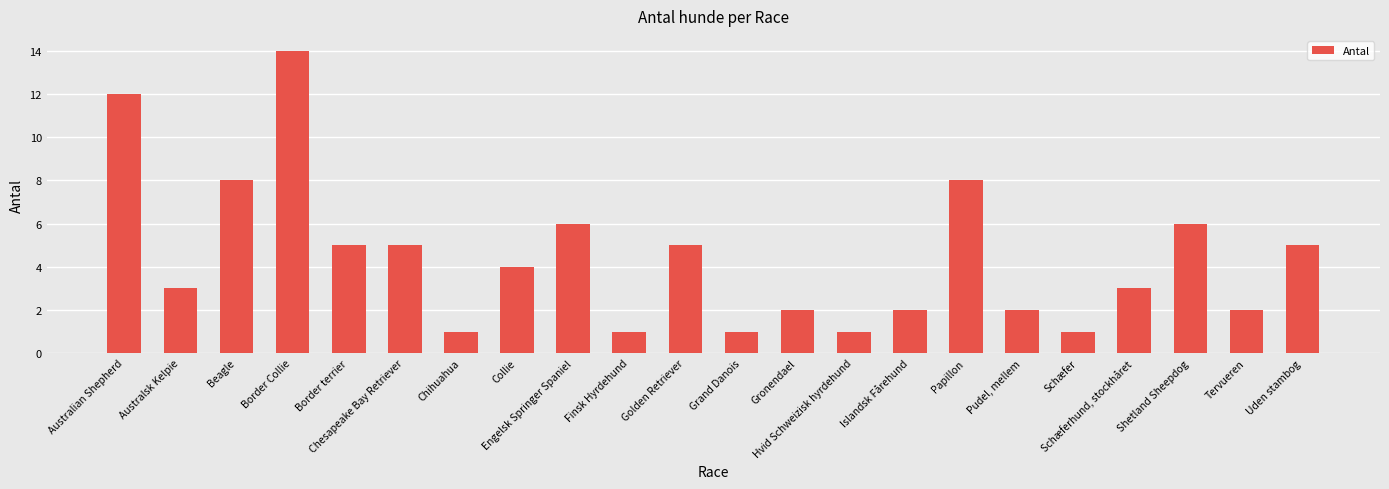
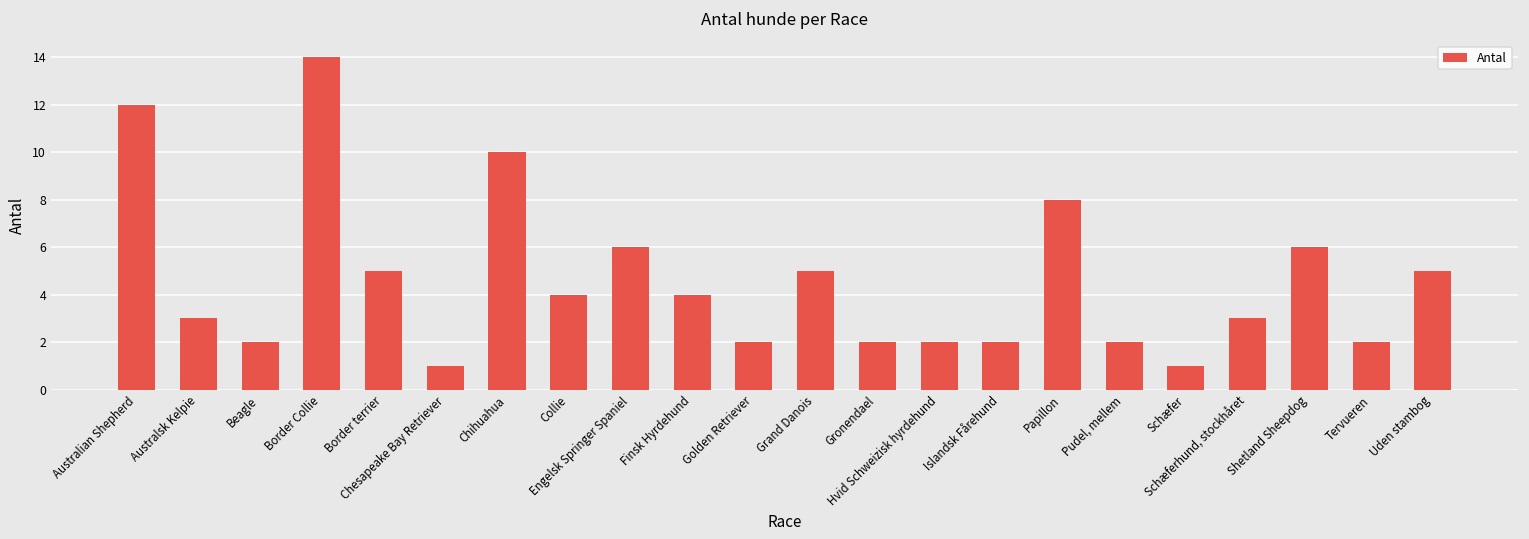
  {
    "Australian Shepherd": 12,
    "Australsk Kelpie": 3,
-   "Beagle": 8,
+   "Beagle": 2,
    "Border Collie": 14,
    "Border terrier": 5,
-   "Chesapeake Bay Retriever": 5,
-   "Chihuahua": 1,
+   "Chesapeake Bay Retriever": 1,
+   "Chihuahua": 10,
    "Collie": 4,
    "Engelsk Springer Spaniel": 6,
-   "Finsk Hyrdehund": 1,
-   "Golden Retriever": 5,
-   "Grand Danois": 1,
+   "Finsk Hyrdehund": 4,
+   "Golden Retriever": 2,
+   "Grand Danois": 5,
    "Gronendael": 2,
-   "Hvid Schweizisk hyrdehund": 1,
+   "Hvid Schweizisk hyrdehund": 2,
    "Islandsk Fårehund": 2,
    "Papillon": 8,
    "Pudel, mellem": 2,
    "Schæfer": 1,
    "Schæferhund, stockhåret": 3,
    "Shetland Sheepdog": 6,
    "Tervueren": 2,
    "Uden stambog": 5
  }
